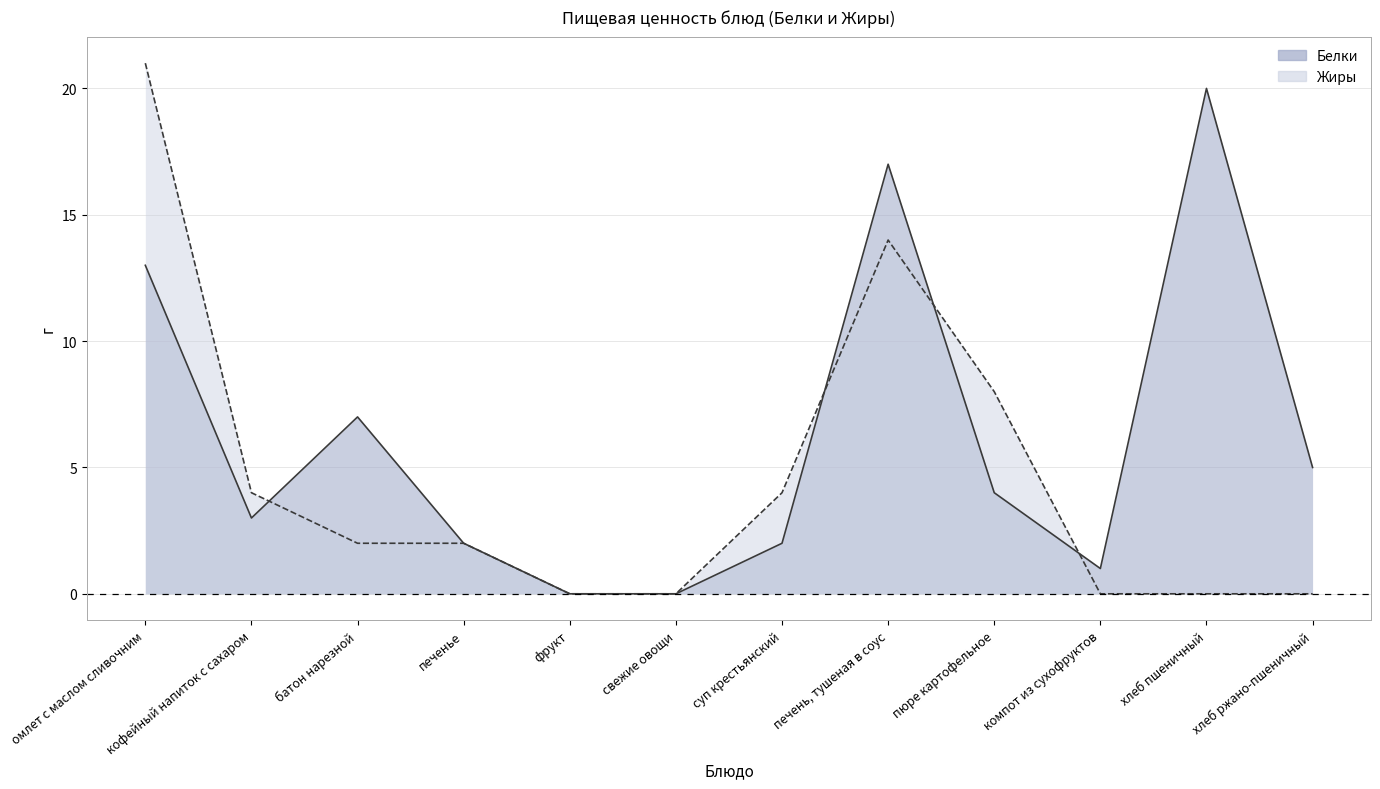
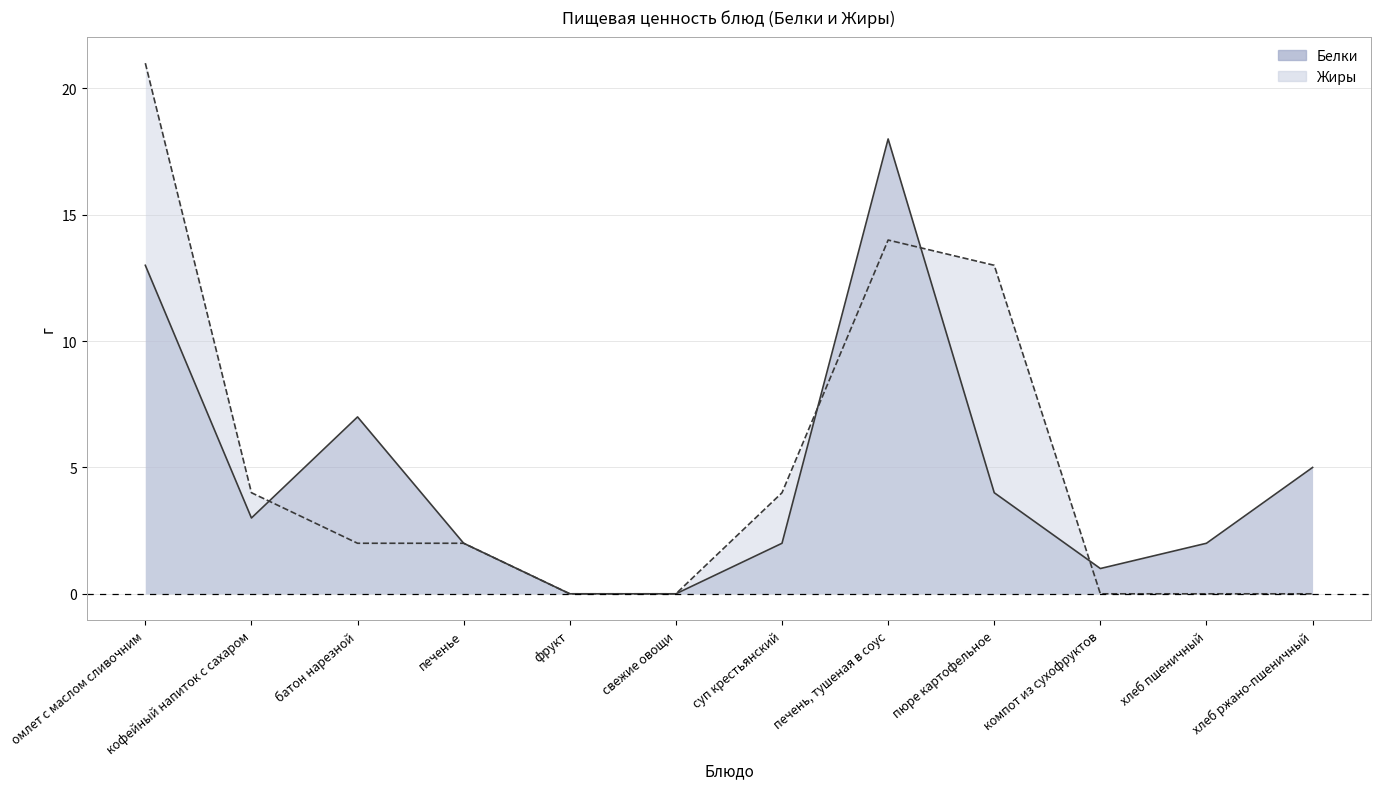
  {
    "Белки": {
      "омлет с маслом сливочним": 13,
      "кофейный напиток с сахаром": 3,
      "батон нарезной": 7,
      "суп крестьянский": 2,
-     "печень, тушеная в соус": 17,
+     "печень, тушеная в соус": 18,
      "пюре картофельное": 4,
      "компот из сухофруктов": 1,
-     "хлеб пшеничный": 20,
+     "хлеб пшеничный": 2,
      "хлеб ржано-пшеничный": 5
    },
    "Жиры": {
      "омлет с маслом сливочним": 21,
      "кофейный напиток с сахаром": 4,
      "батон нарезной": 2,
      "суп крестьянский": 4,
      "печень, тушеная в соус": 14,
-     "пюре картофельное": 8,
+     "пюре картофельное": 13,
      "компот из сухофруктов": 0,
      "хлеб пшеничный": 0,
      "хлеб ржано-пшеничный": 0
    }
  }
